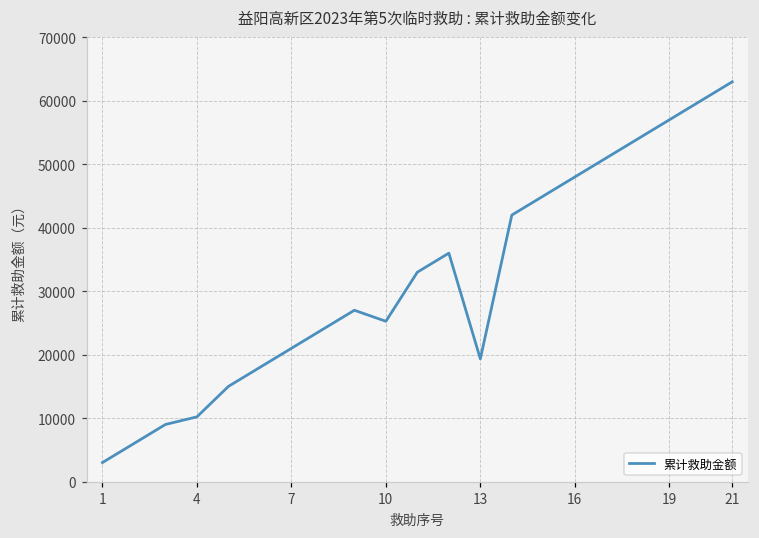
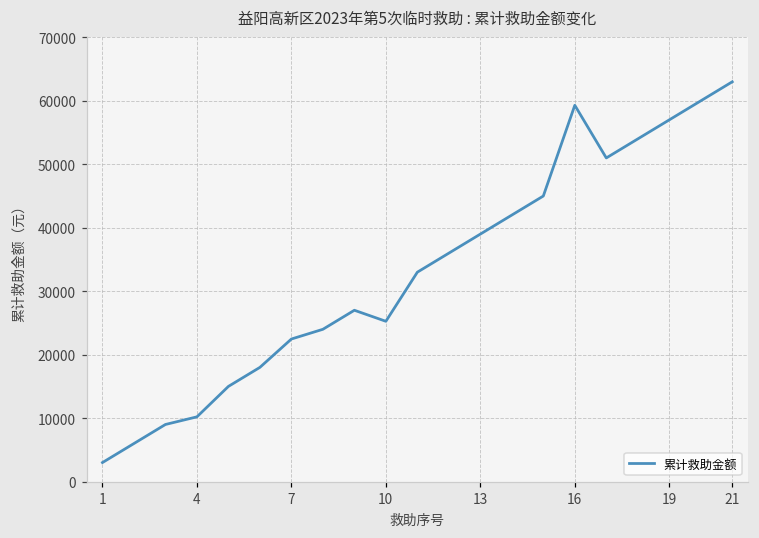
  {
    "1": 3000,
    "4": 10000,
-   "7": 21000,
+   "7": 22000,
    "10": 25000,
-   "13": 19000,
-   "16": 48000,
+   "13": 39000,
+   "16": 59000,
    "19": 57000,
    "21": 63000
  }
